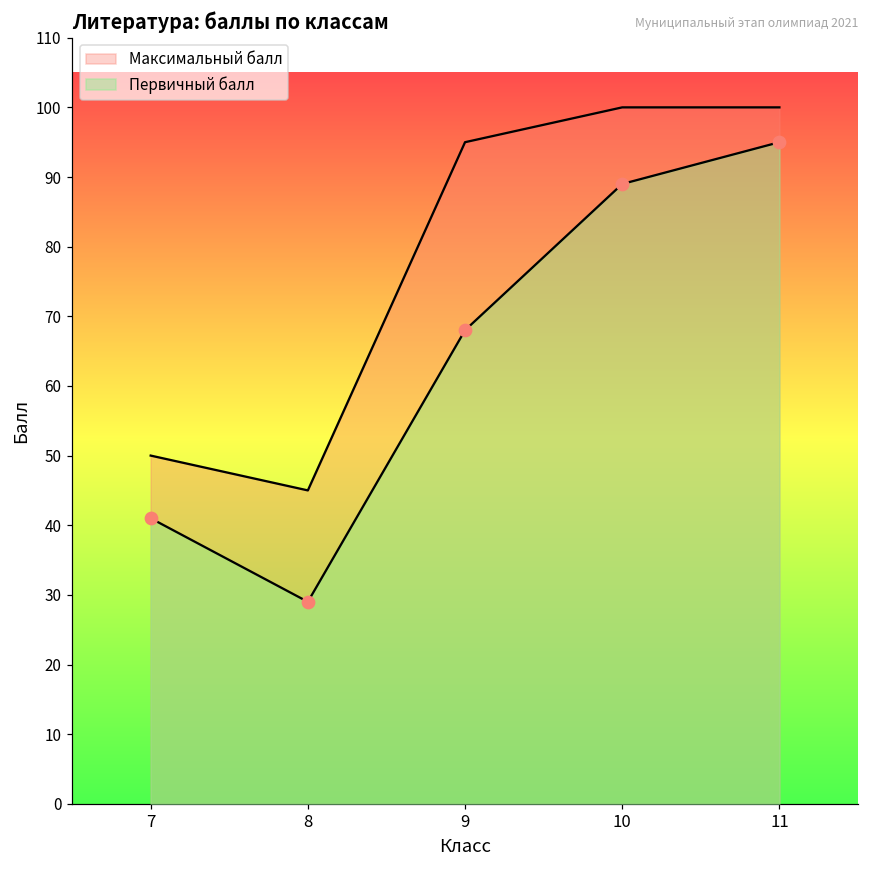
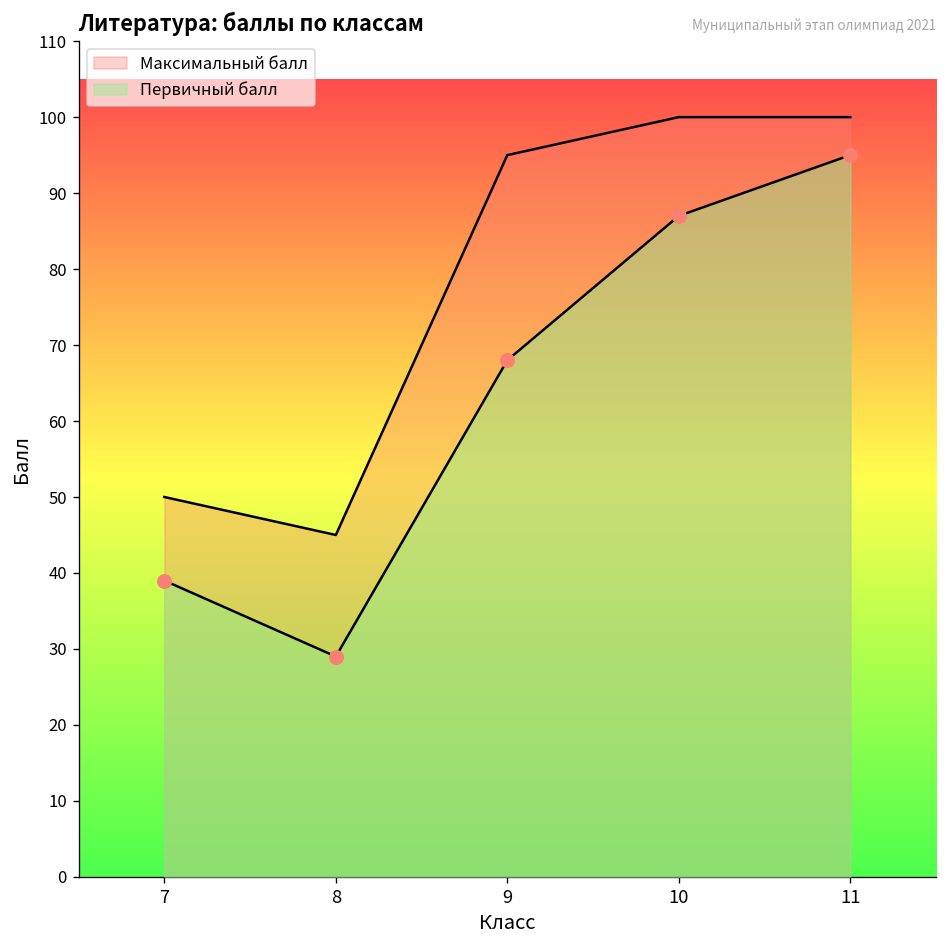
  {
    "Первичный балл": {
-     "7": 41,
-     "10": 89
+     "7": 39,
+     "10": 87
    }
  }
